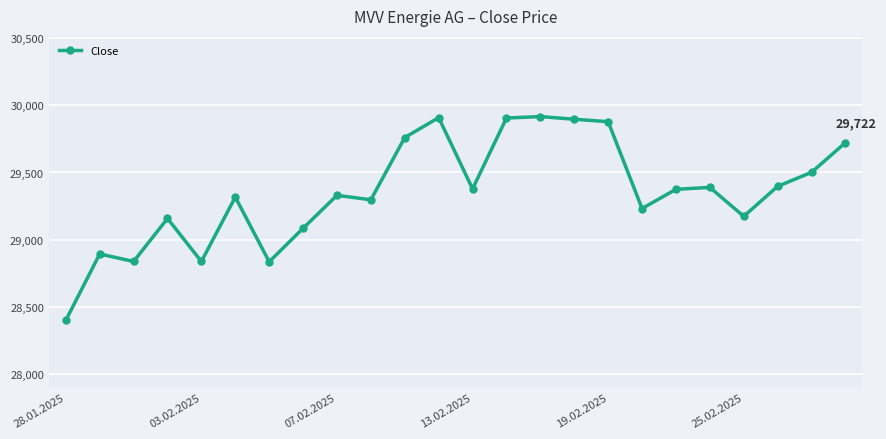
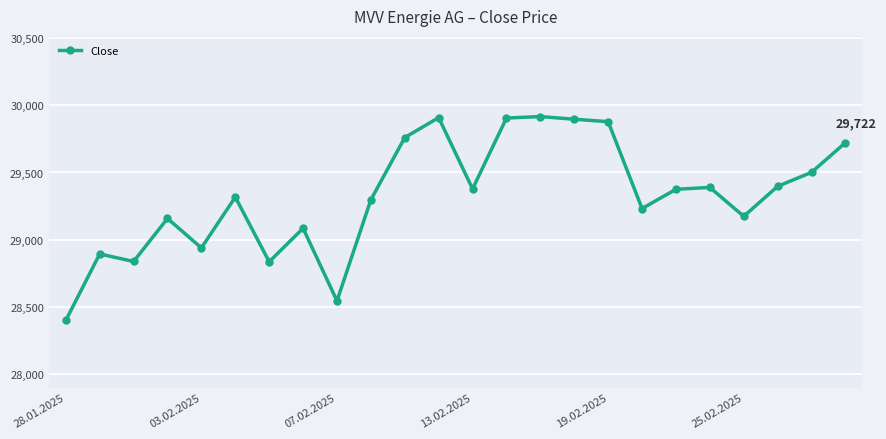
  {
    "28.01.2025": "28,400",
-   "03.02.2025": "28,840",
-   "07.02.2025": "29,330",
+   "03.02.2025": "28,940",
+   "07.02.2025": "28,550",
    "13.02.2025": "29,380",
    "19.02.2025": "29,880",
    "25.02.2025": "29,170"
  }
